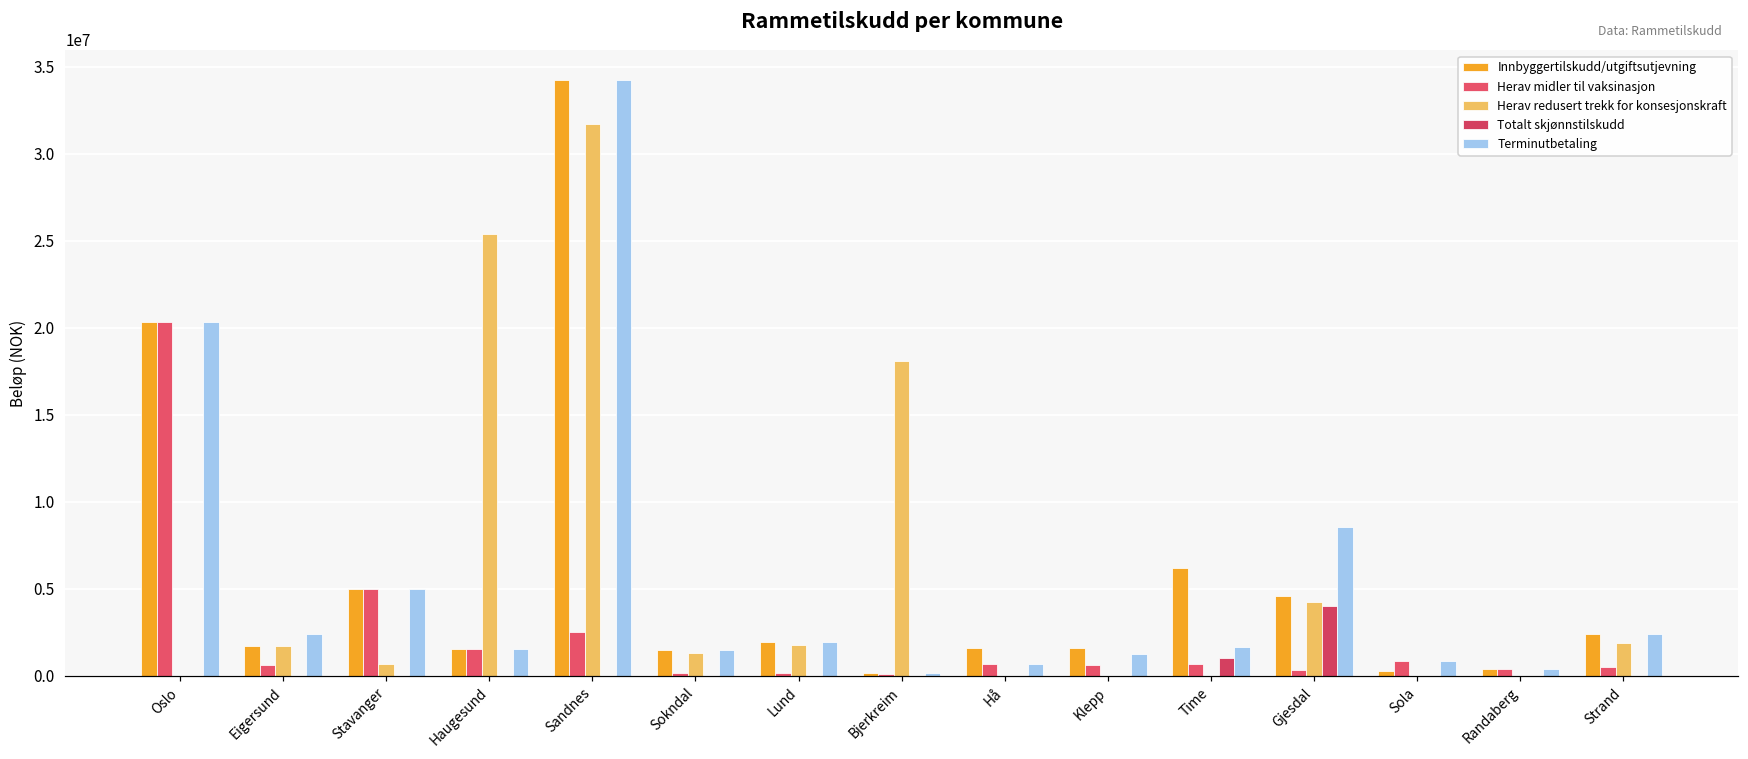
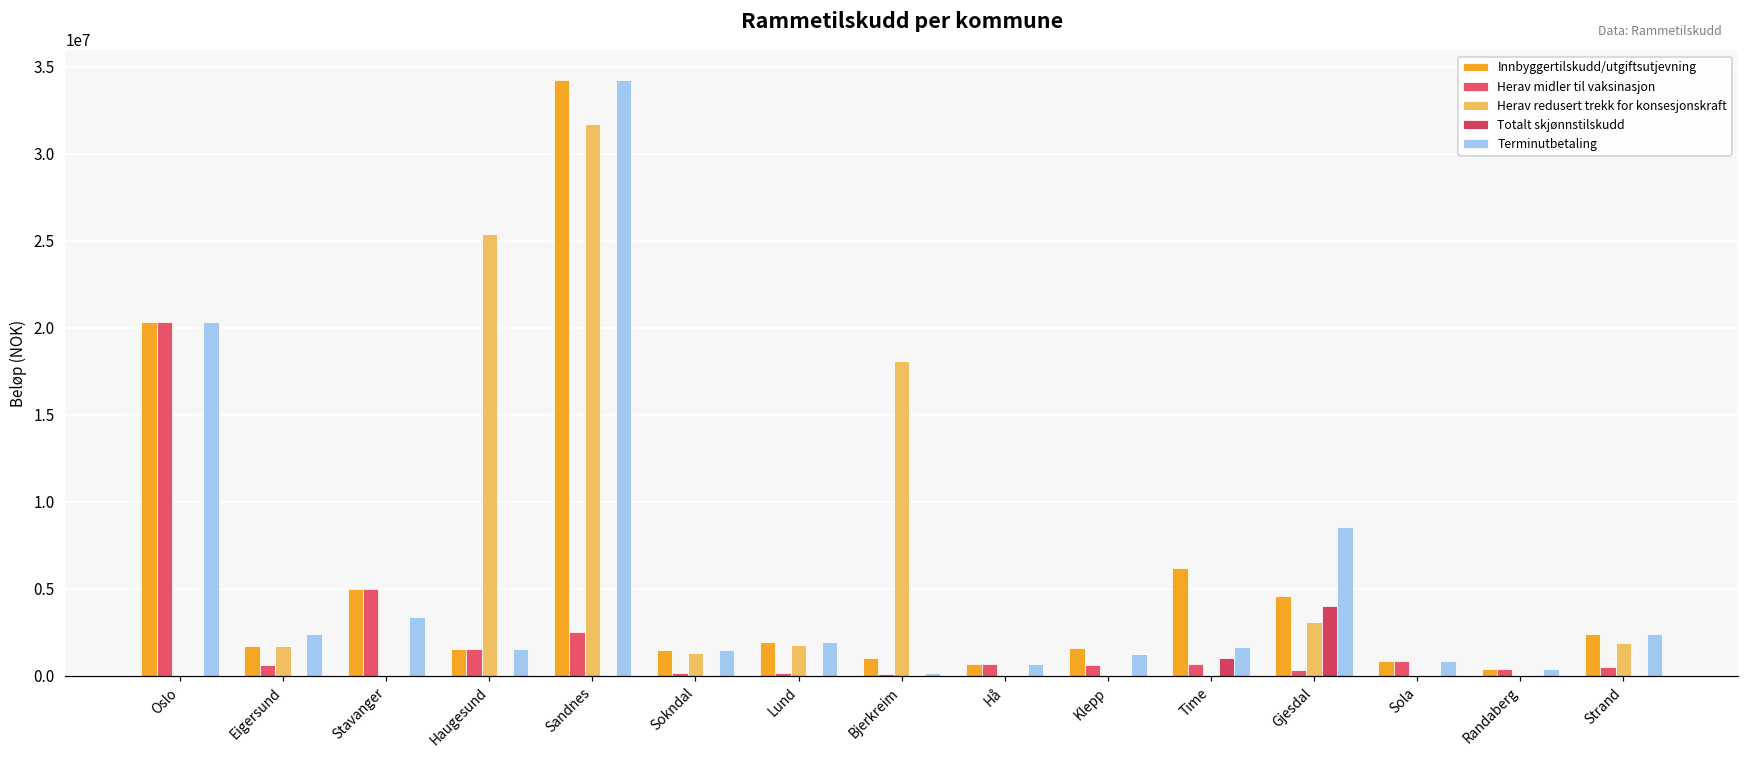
  {
    "Innbyggertilskudd/utgiftsutjevning": {
      "Oslo": 20300000,
      "Eigersund": 1700000,
      "Stavanger": 5000000,
      "Haugesund": 1500000,
      "Sandnes": 34200000,
      "Sokndal": 1400000,
      "Lund": 1900000,
-     "Bjerkreim": 200000,
-     "Hå": 1600000,
+     "Bjerkreim": 1000000,
+     "Hå": 700000,
      "Klepp": 1600000,
      "Time": 6200000,
      "Gjesdal": 4600000,
-     "Sola": 300000,
+     "Sola": 900000,
      "Randaberg": 400000,
      "Strand": 2400000
    },
    "Herav redusert trekk for konsesjonskraft": {
      "Oslo": 0,
      "Eigersund": 1700000,
-     "Stavanger": 700000,
+     "Stavanger": 0,
      "Haugesund": 25400000,
      "Sandnes": 31700000,
      "Sokndal": 1300000,
      "Lund": 1800000,
      "Bjerkreim": 18100000,
      "Hå": 0,
      "Klepp": 0,
      "Time": 0,
-     "Gjesdal": 4200000,
+     "Gjesdal": 3100000,
      "Sola": 0,
      "Randaberg": 0,
      "Strand": 1900000
    },
    "Terminutbetaling": {
      "Oslo": 20300000,
      "Eigersund": 2400000,
-     "Stavanger": 5000000,
+     "Stavanger": 3400000,
      "Haugesund": 1500000,
      "Sandnes": 34200000,
      "Sokndal": 1400000,
      "Lund": 1900000,
      "Bjerkreim": 200000,
      "Hå": 700000,
      "Klepp": 1200000,
      "Time": 1700000,
      "Gjesdal": 8600000,
      "Sola": 900000,
      "Randaberg": 400000,
      "Strand": 2400000
    }
  }
